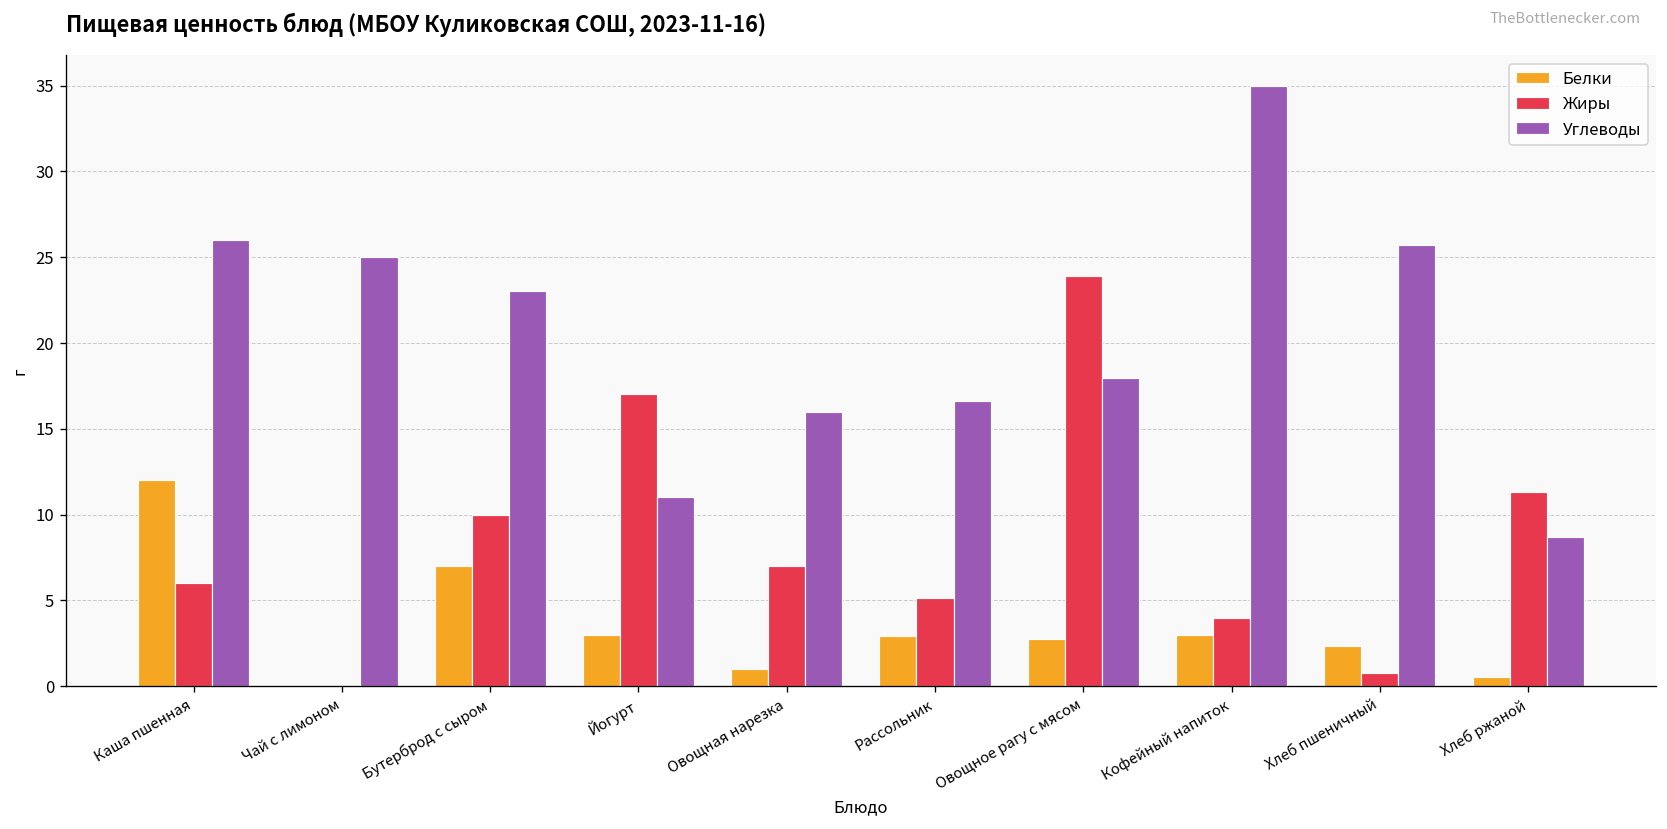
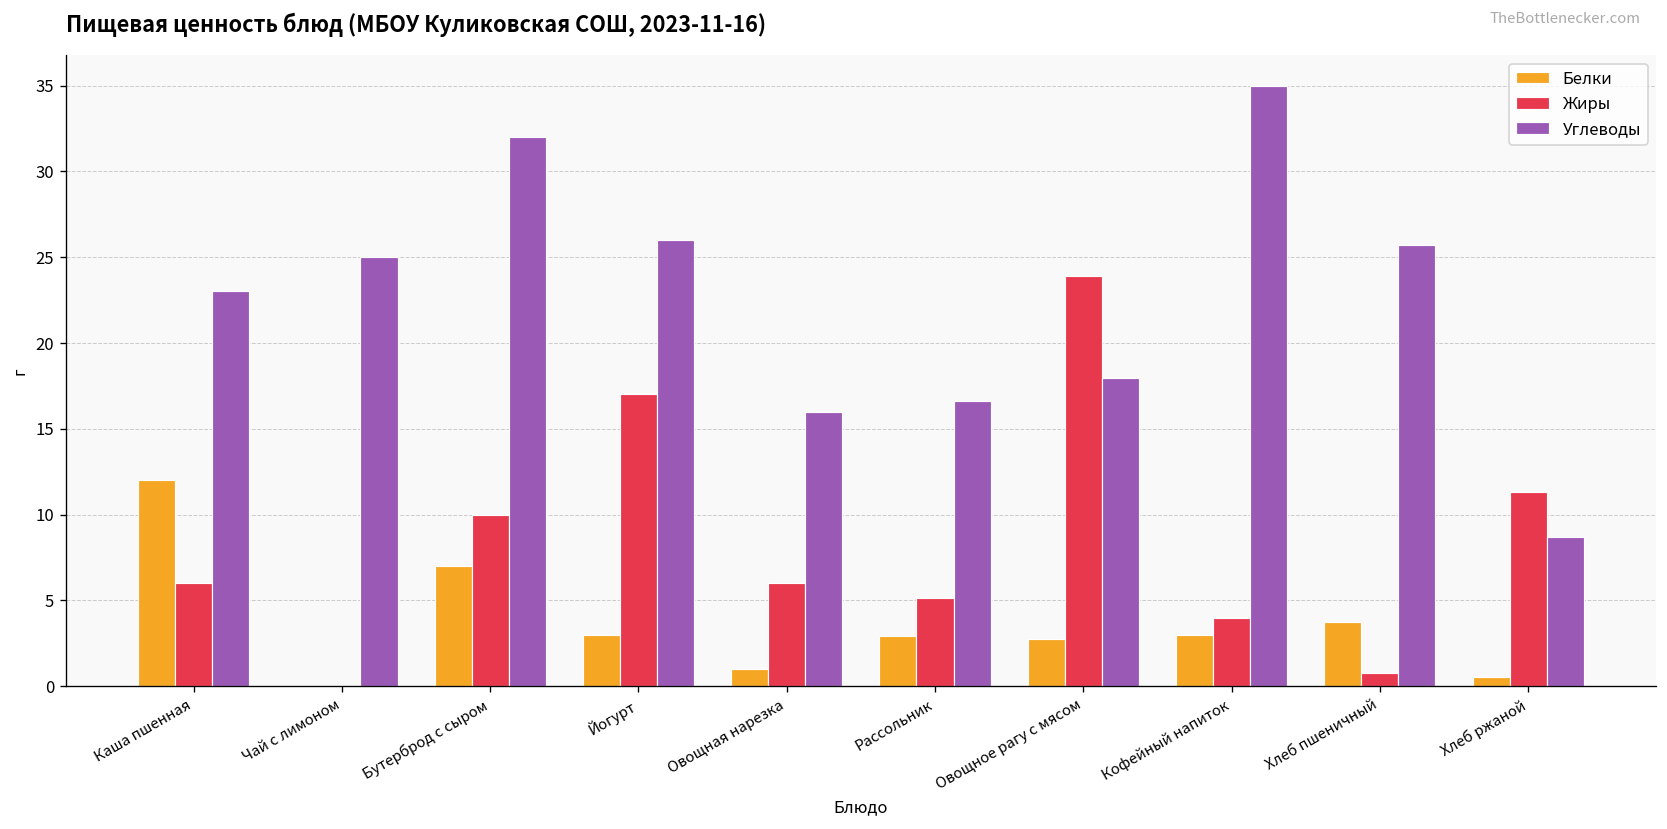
  {
    "Белки": {
      "Каша пшенная": 12.0,
      "Чай с лимоном": 0.0,
      "Бутерброд с сыром": 7.0,
      "Йогурт": 3.0,
      "Овощная нарезка": 1.0,
      "Рассольник": 2.9,
      "Овощное рагу с мясом": 2.8,
      "Кофейный напиток": 3.0,
-     "Хлеб пшеничный": 2.3,
+     "Хлеб пшеничный": 3.8,
      "Хлеб ржаной": 0.5
    },
    "Жиры": {
      "Каша пшенная": 6,
      "Чай с лимоном": 0,
      "Бутерброд с сыром": 10,
      "Йогурт": 17,
-     "Овощная нарезка": 7,
+     "Овощная нарезка": 6,
      "Рассольник": 5,
      "Овощное рагу с мясом": 24,
      "Кофейный напиток": 4,
      "Хлеб пшеничный": 0.8,
      "Хлеб ржаной": 11.3
    },
    "Углеводы": {
-     "Каша пшенная": 26,
+     "Каша пшенная": 23,
      "Чай с лимоном": 25,
-     "Бутерброд с сыром": 23,
-     "Йогурт": 11,
+     "Бутерброд с сыром": 32,
+     "Йогурт": 26,
      "Овощная нарезка": 16,
      "Рассольник": 16.6,
      "Овощное рагу с мясом": 18,
      "Кофейный напиток": 35,
      "Хлеб пшеничный": 25.7,
      "Хлеб ржаной": 8.7
    }
  }
